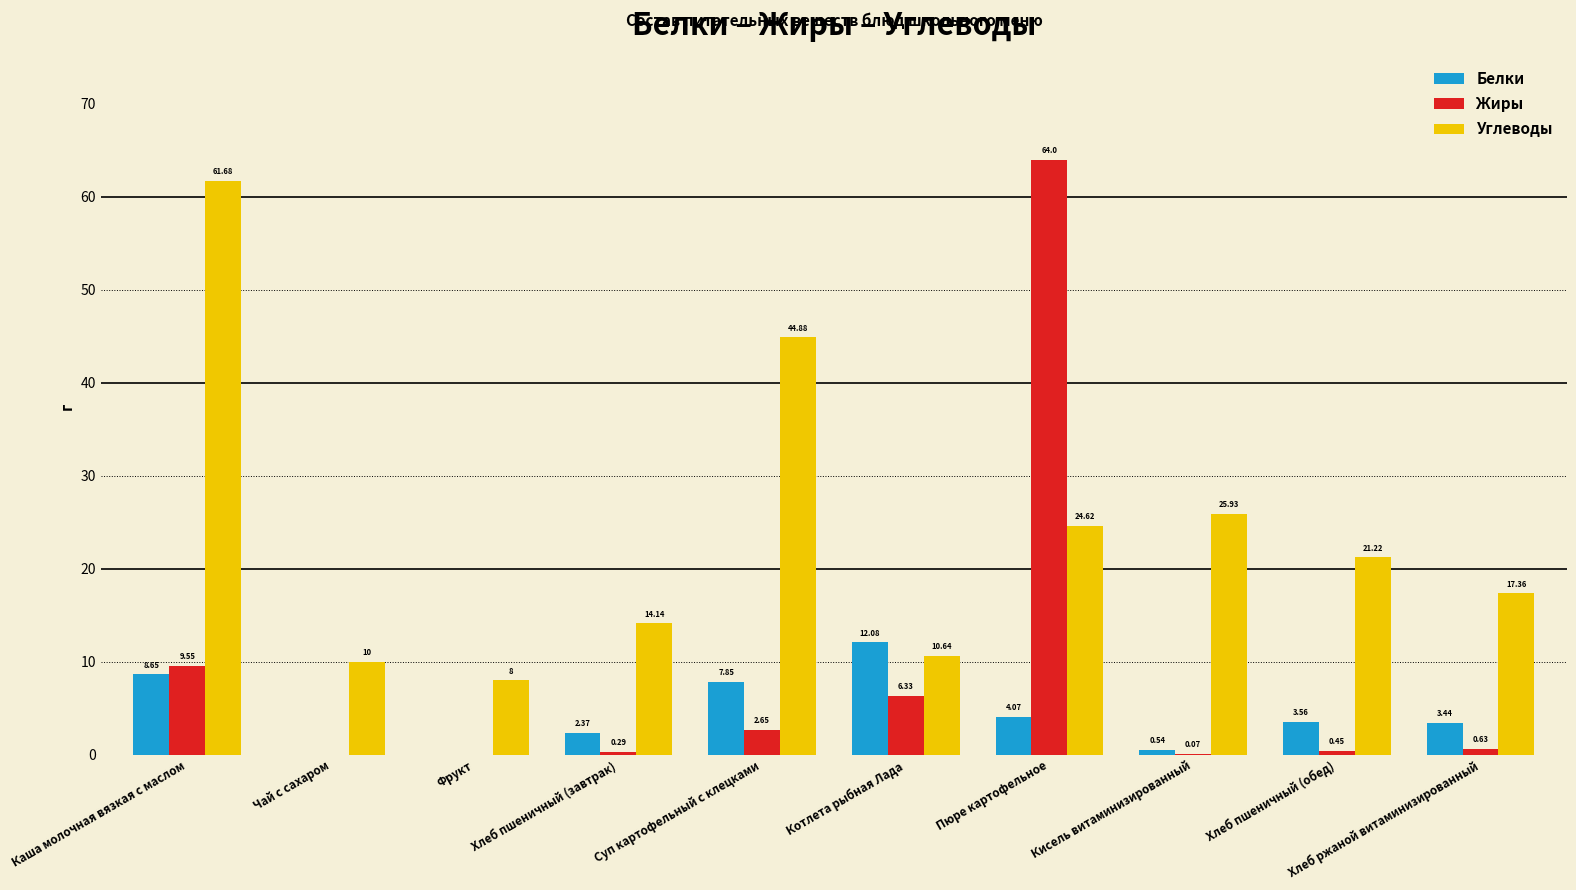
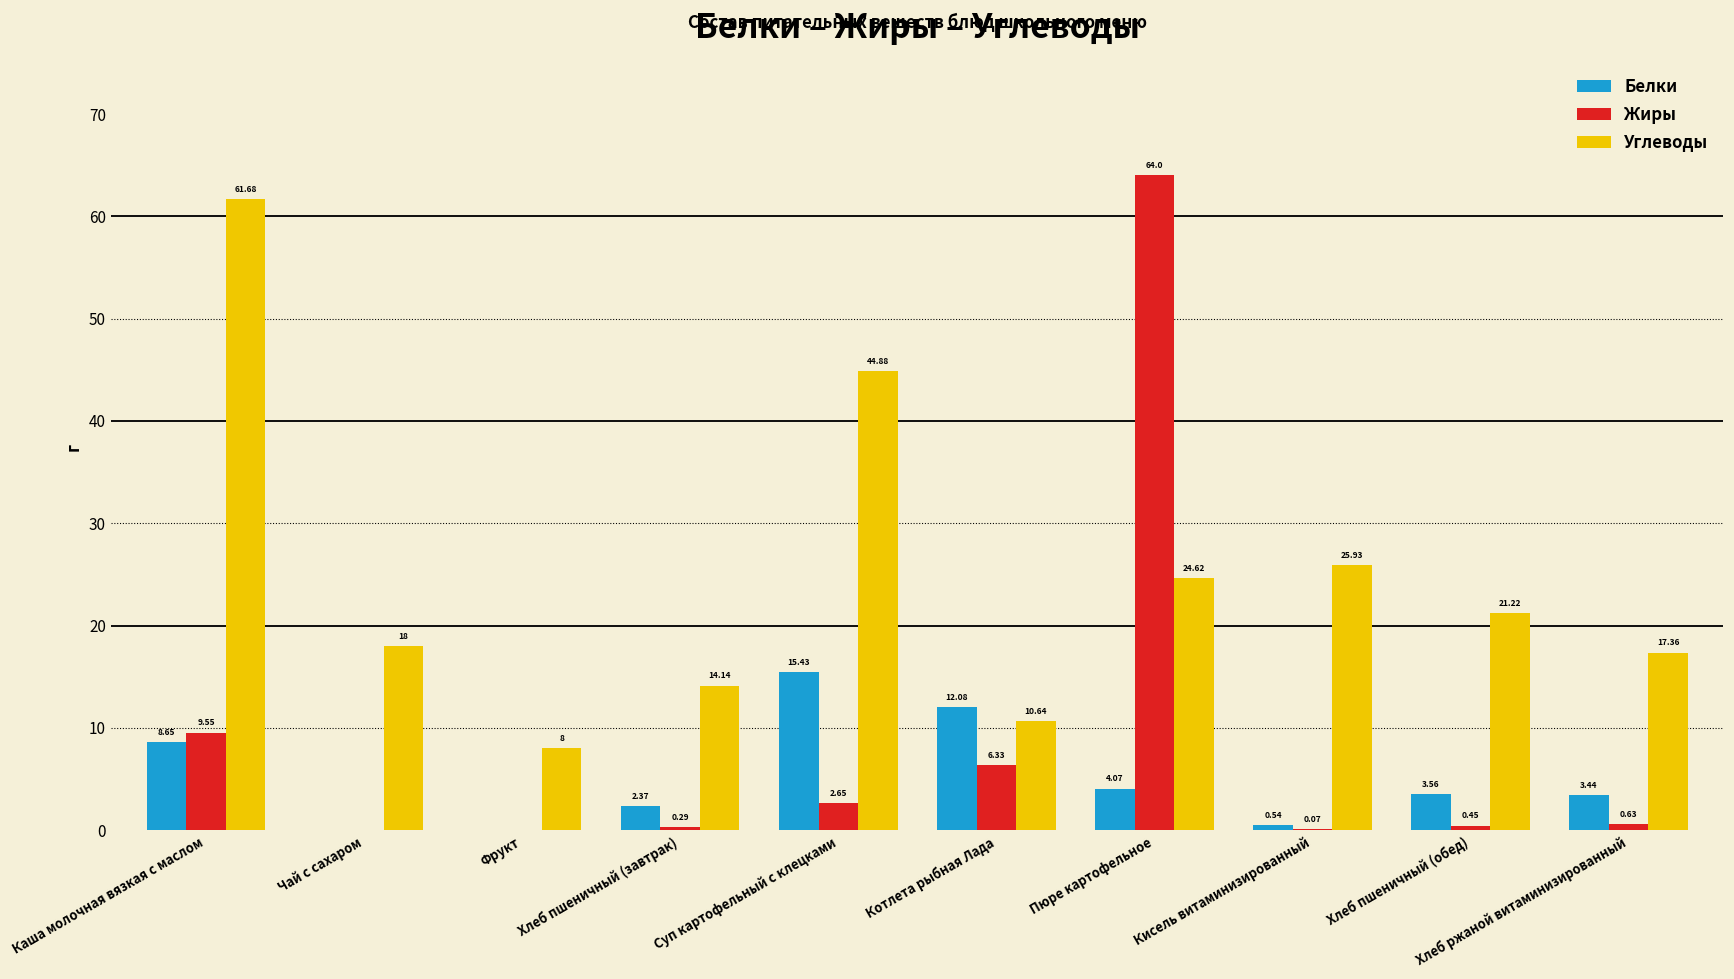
  {
    "Белки": {
      "Каша молочная вязкая с маслом": 8.65,
      "Хлеб пшеничный (завтрак)": 2.37,
-     "Суп картофельный с клецками": 7.85,
+     "Суп картофельный с клецками": 15.43,
      "Котлета рыбная Лада": 12.08,
      "Пюре картофельное": 4.07,
      "Кисель витаминизированный": 0.54,
      "Хлеб пшеничный (обед)": 3.56,
      "Хлеб ржаной витаминизированный": 3.44
    },
    "Жиры": {
      "Каша молочная вязкая с маслом": 9.55,
      "Хлеб пшеничный (завтрак)": 0.29,
      "Суп картофельный с клецками": 2.65,
      "Котлета рыбная Лада": 6.33,
      "Пюре картофельное": 64.0,
      "Кисель витаминизированный": 0.07,
      "Хлеб пшеничный (обед)": 0.45,
      "Хлеб ржаной витаминизированный": 0.63
    },
    "Углеводы": {
      "Каша молочная вязкая с маслом": 61.68,
-     "Чай с сахаром": 10,
+     "Чай с сахаром": 18,
      "Фрукт": 8,
      "Хлеб пшеничный (завтрак)": 14.14,
      "Суп картофельный с клецками": 44.88,
      "Котлета рыбная Лада": 10.64,
      "Пюре картофельное": 24.62,
      "Кисель витаминизированный": 25.93,
      "Хлеб пшеничный (обед)": 21.22,
      "Хлеб ржаной витаминизированный": 17.36
    }
  }
